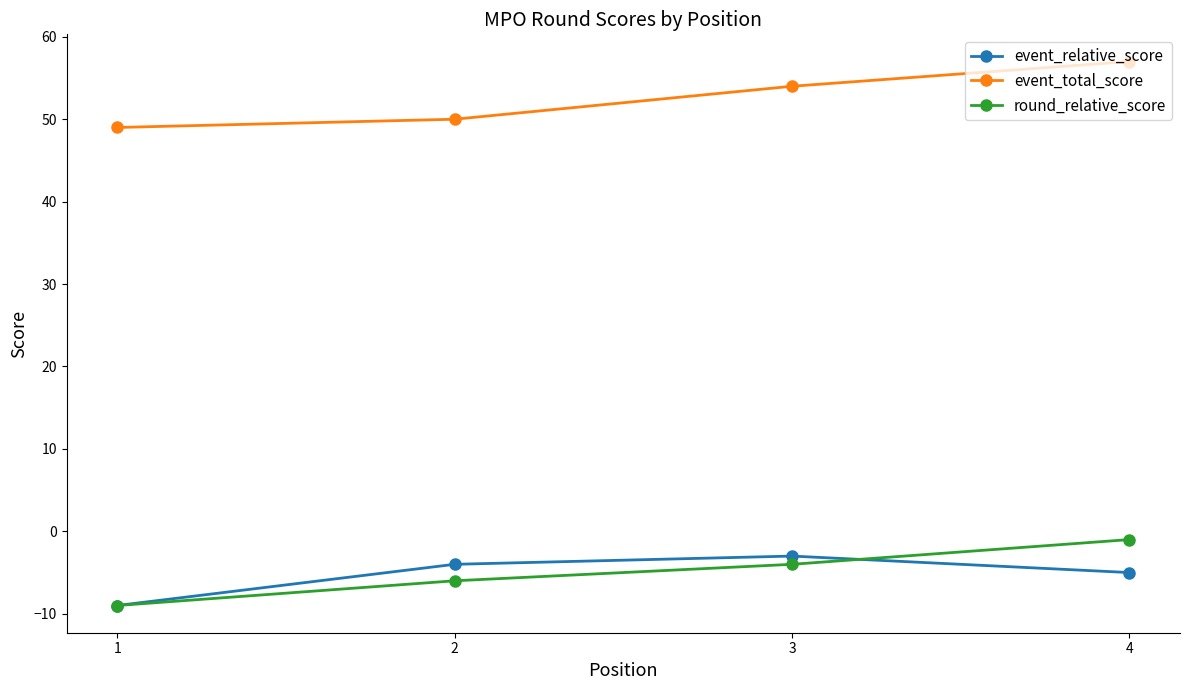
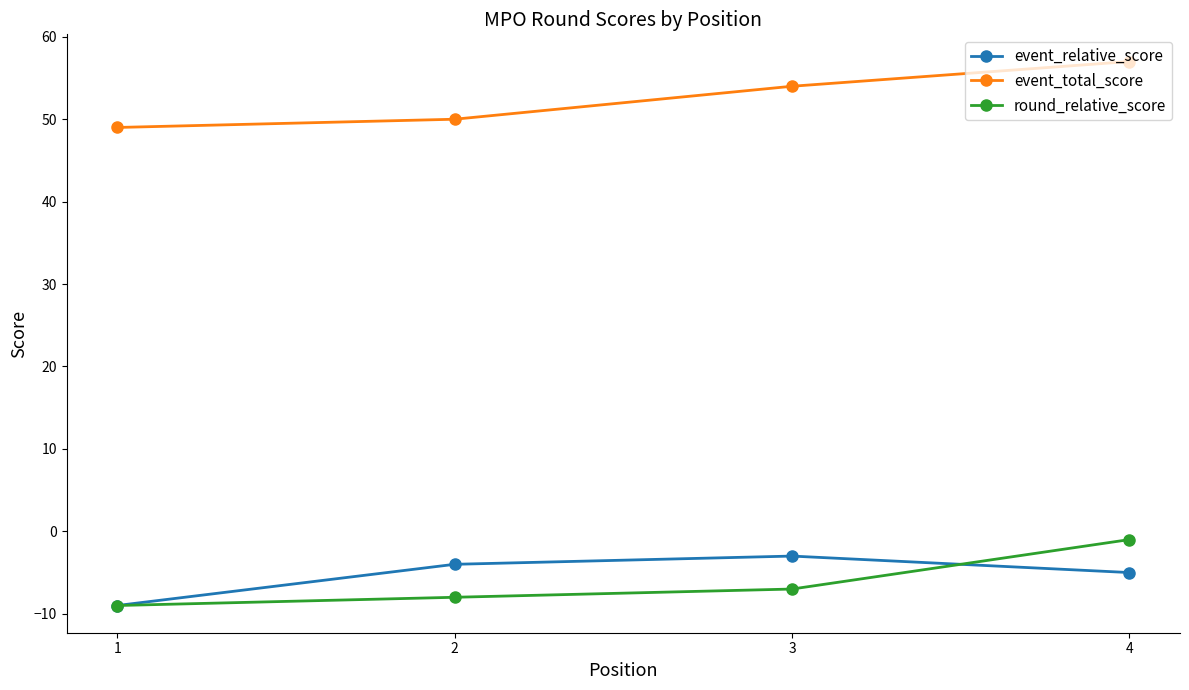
  {
    "event_relative_score": {
      "2": -4,
      "3": -3,
      "4": -5
    },
    "event_total_score": {
      "1": 49,
      "2": 50,
      "3": 54
    },
    "round_relative_score": {
-     "2": -6,
-     "3": -4,
+     "2": -8,
+     "3": -7,
      "4": -1
    }
  }
